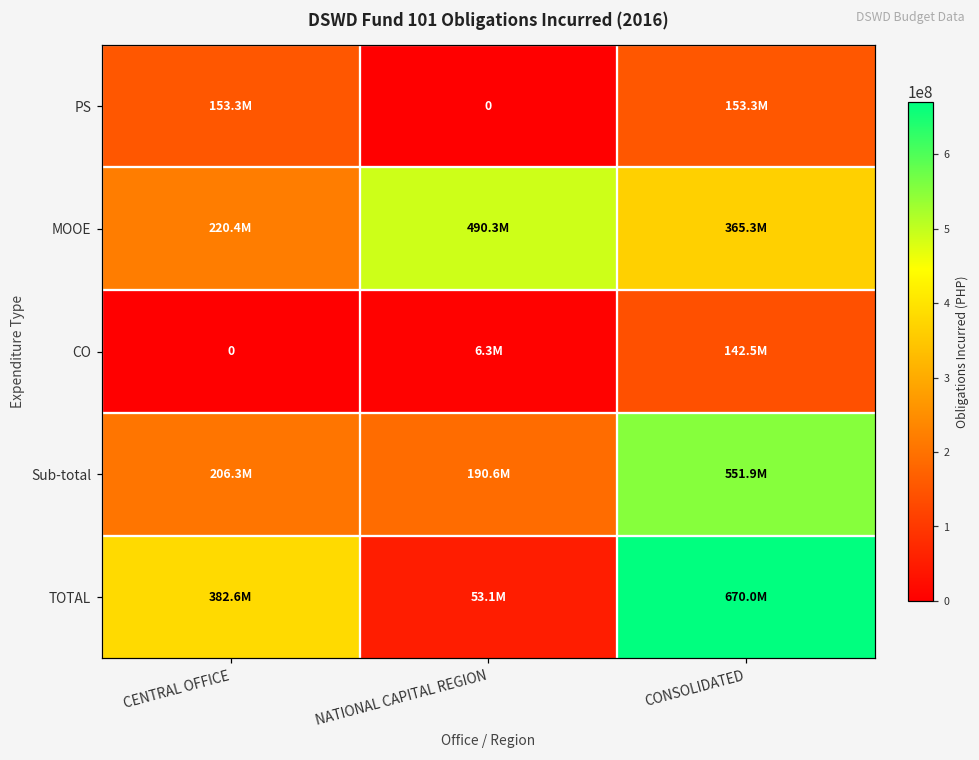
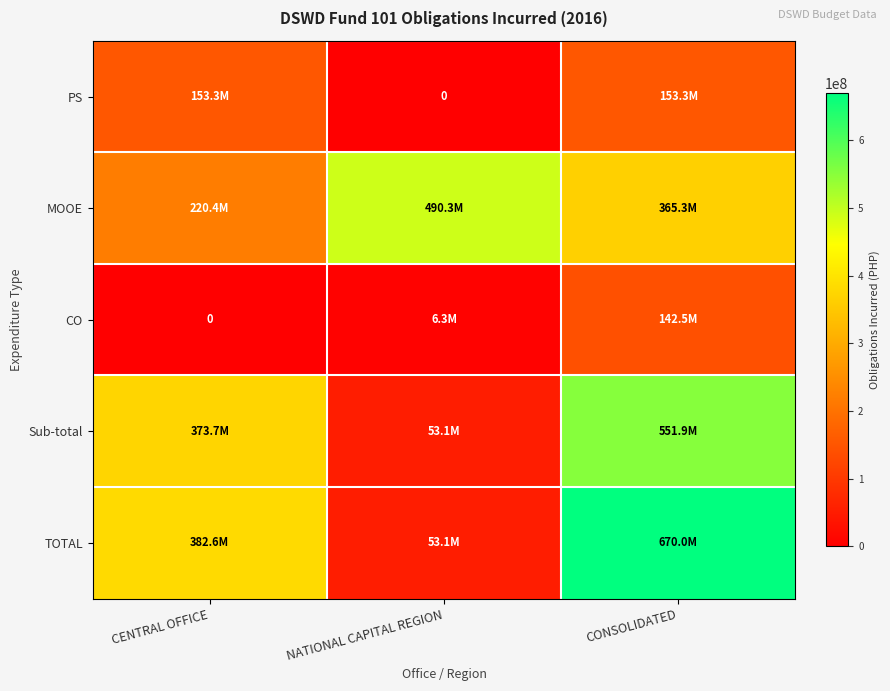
  {
    "PS": {
      "CENTRAL OFFICE": "153.3M",
      "NATIONAL CAPITAL REGION": "0",
      "CONSOLIDATED": "153.3M"
    },
    "MOOE": {
      "CENTRAL OFFICE": "220.4M",
      "NATIONAL CAPITAL REGION": "490.3M",
      "CONSOLIDATED": "365.3M"
    },
    "CO": {
      "CENTRAL OFFICE": "0",
      "NATIONAL CAPITAL REGION": "6.3M",
      "CONSOLIDATED": "142.5M"
    },
    "Sub-total": {
-     "CENTRAL OFFICE": "206.3M",
-     "NATIONAL CAPITAL REGION": "190.6M",
+     "CENTRAL OFFICE": "373.7M",
+     "NATIONAL CAPITAL REGION": "53.1M",
      "CONSOLIDATED": "551.9M"
    },
    "TOTAL": {
      "CENTRAL OFFICE": "382.6M",
      "NATIONAL CAPITAL REGION": "53.1M",
      "CONSOLIDATED": "670.0M"
    }
  }
